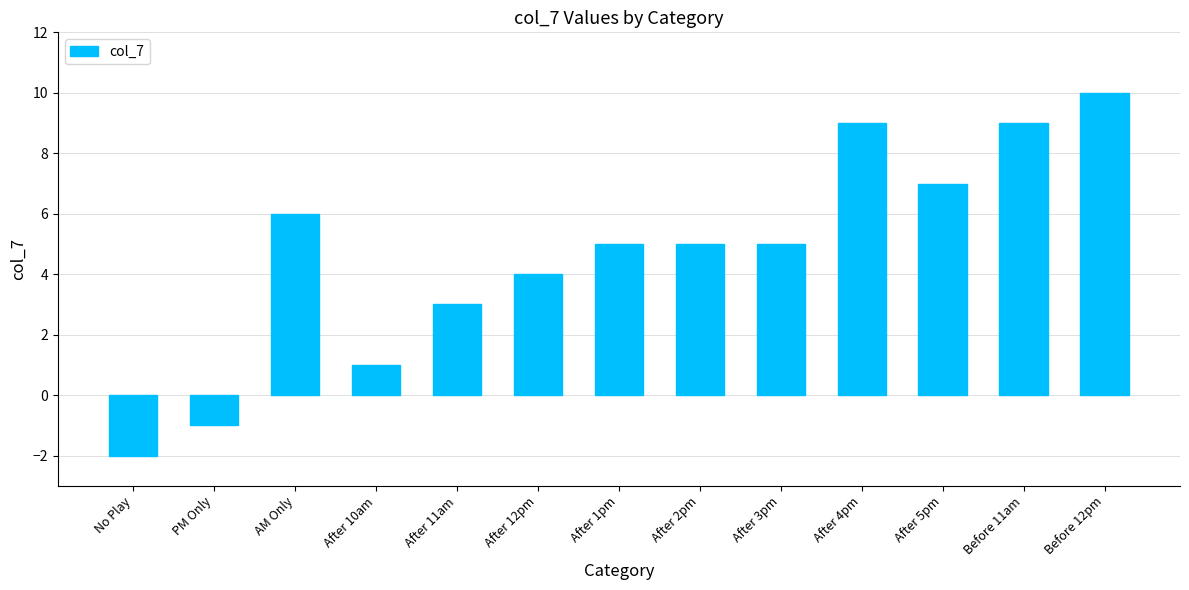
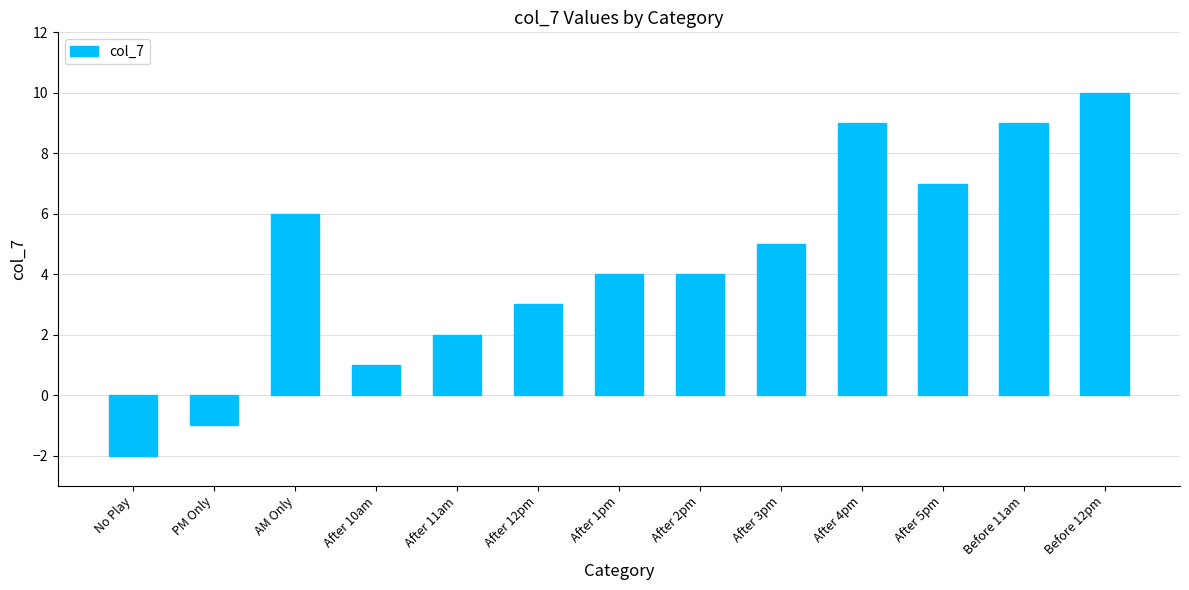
  {
    "No Play": -2,
    "PM Only": -1,
    "AM Only": 6,
    "After 10am": 1,
-   "After 11am": 3,
-   "After 12pm": 4,
-   "After 1pm": 5,
-   "After 2pm": 5,
+   "After 11am": 2,
+   "After 12pm": 3,
+   "After 1pm": 4,
+   "After 2pm": 4,
    "After 3pm": 5,
    "After 4pm": 9,
    "After 5pm": 7,
    "Before 11am": 9,
    "Before 12pm": 10
  }
